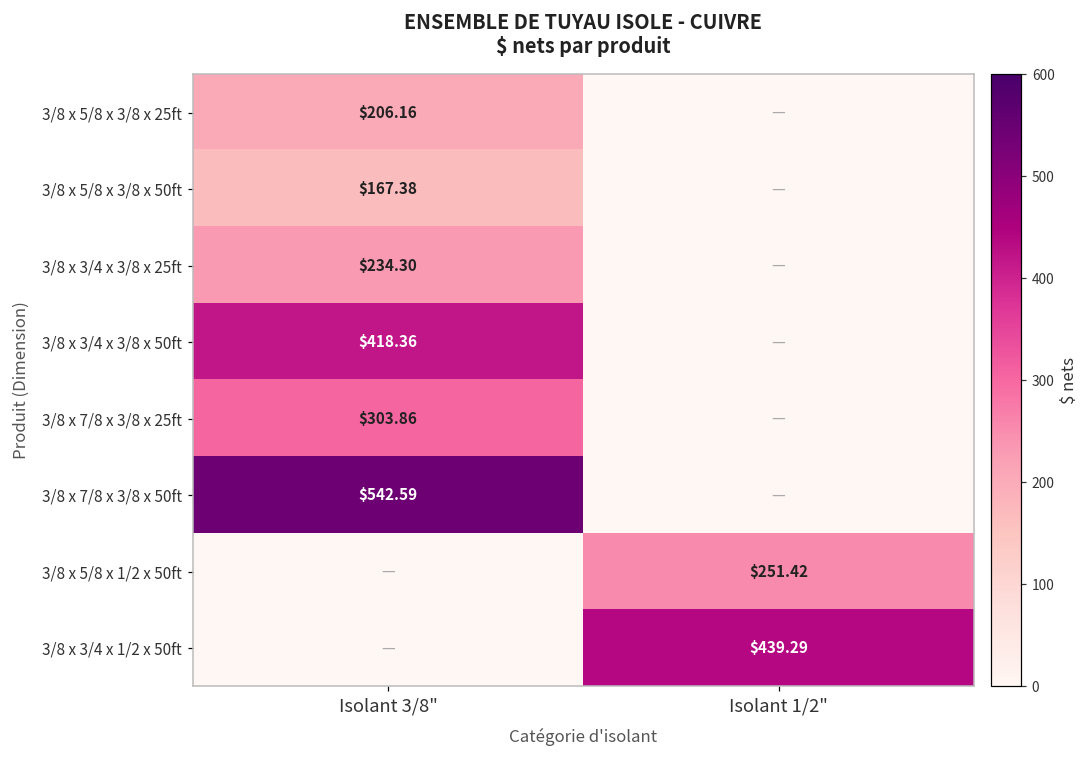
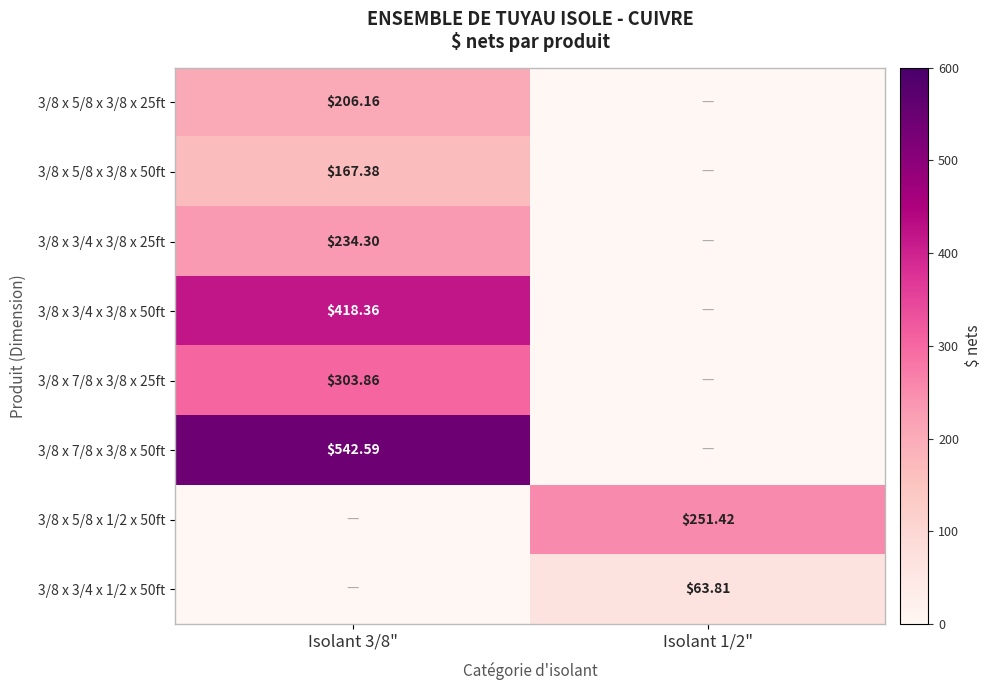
  {
    "3/8 x 5/8 x 3/8 x 25ft": {
      "Isolant 3/8\"": "$206.16"
    },
    "3/8 x 5/8 x 3/8 x 50ft": {
      "Isolant 3/8\"": "$167.38"
    },
    "3/8 x 3/4 x 3/8 x 25ft": {
      "Isolant 3/8\"": "$234.30"
    },
    "3/8 x 3/4 x 3/8 x 50ft": {
      "Isolant 3/8\"": "$418.36"
    },
    "3/8 x 7/8 x 3/8 x 25ft": {
      "Isolant 3/8\"": "$303.86"
    },
    "3/8 x 7/8 x 3/8 x 50ft": {
      "Isolant 3/8\"": "$542.59"
    },
    "3/8 x 5/8 x 1/2 x 50ft": {
      "Isolant 1/2\"": "$251.42"
    },
    "3/8 x 3/4 x 1/2 x 50ft": {
-     "Isolant 1/2\"": "$439.29"
+     "Isolant 1/2\"": "$63.81"
    }
  }
